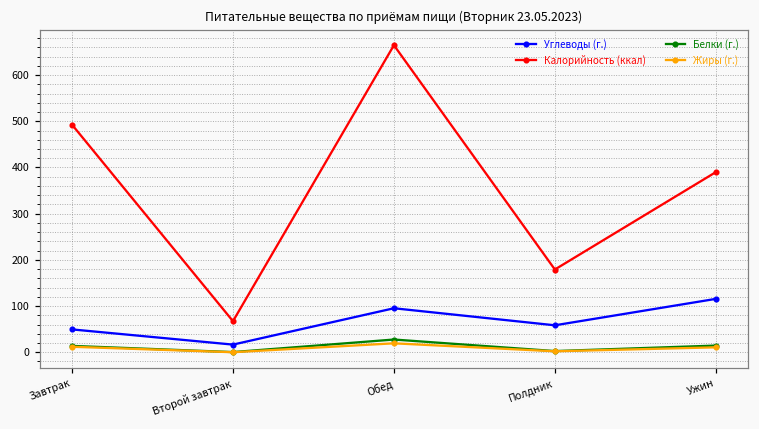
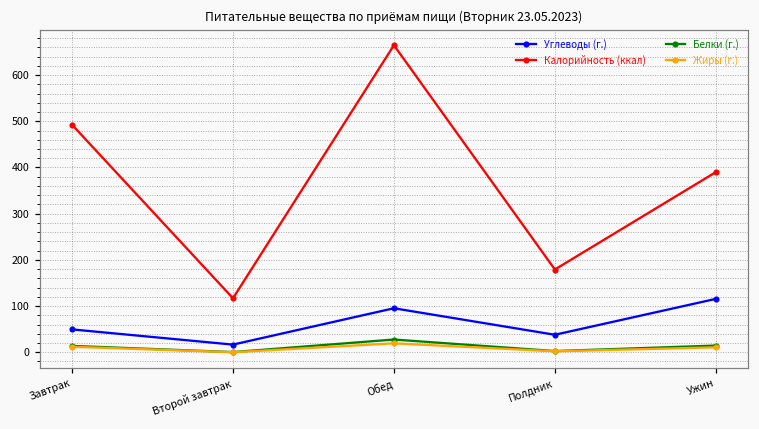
  {
    "Углеводы (г.)": {
      "Завтрак": 50,
      "Второй завтрак": 20,
      "Обед": 100,
-     "Полдник": 60,
+     "Полдник": 40,
      "Ужин": 120
    },
    "Калорийность (ккал)": {
      "Завтрак": 490,
-     "Второй завтрак": 70,
+     "Второй завтрак": 120,
      "Обед": 660,
      "Полдник": 180,
      "Ужин": 390
    },
    "Белки (г.)": {
      "Обед": 30
    },
    "Жиры (г.)": {
      "Обед": 20
    }
  }
